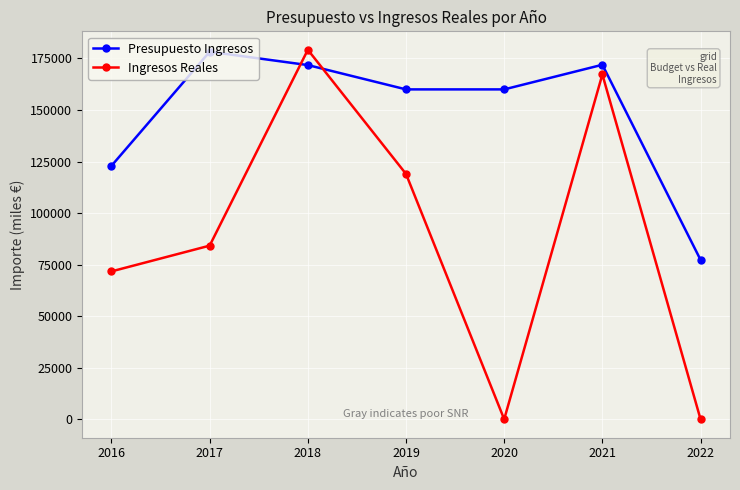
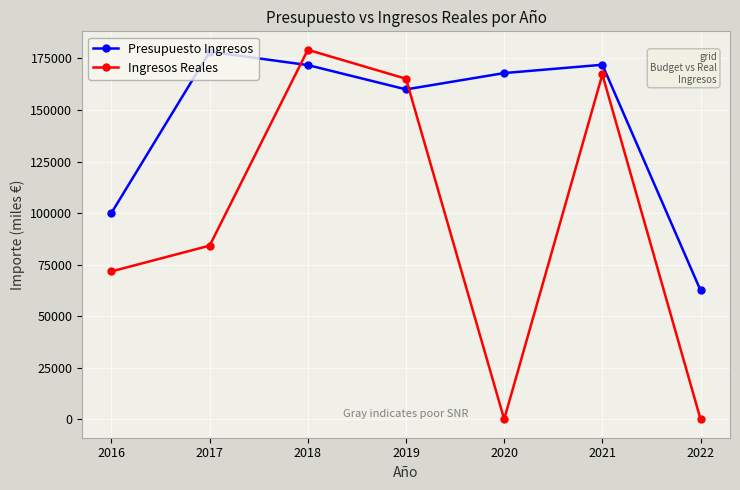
  {
    "Presupuesto Ingresos": {
-     "2016": 123000,
+     "2016": 100000,
      "2018": 172000,
      "2019": 160000,
-     "2020": 160000,
+     "2020": 168000,
      "2021": 172000,
-     "2022": 77000
+     "2022": 63000
    },
    "Ingresos Reales": {
      "2016": 72000,
      "2017": 84000,
      "2018": 179000,
-     "2019": 119000,
+     "2019": 165000,
      "2020": 0,
      "2021": 167000,
      "2022": 0
    }
  }
